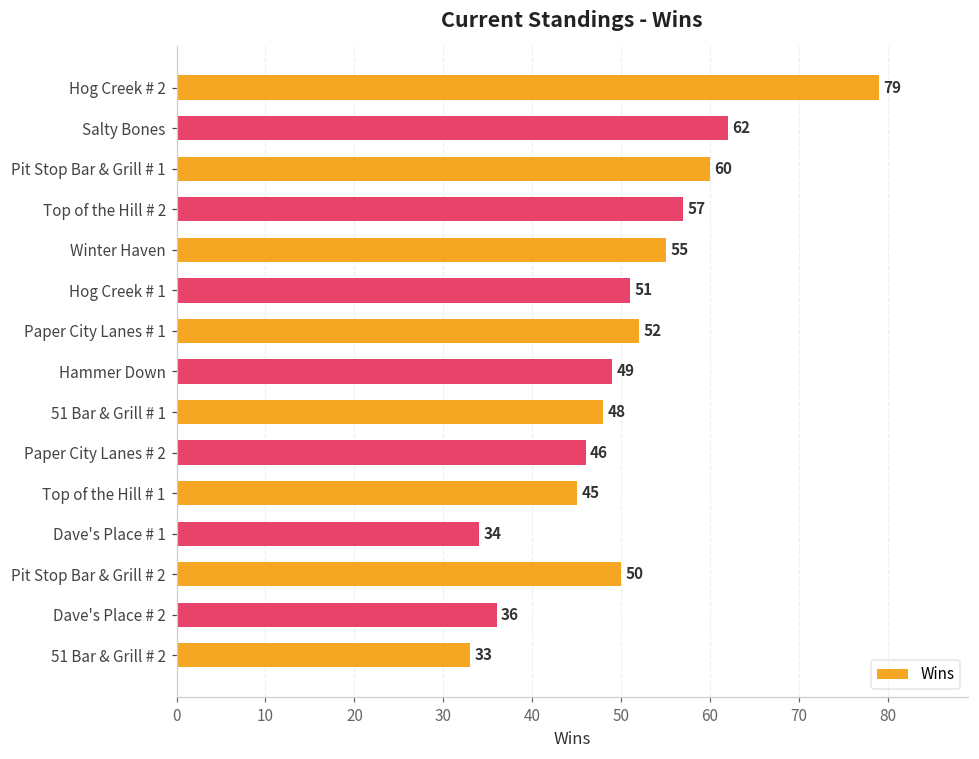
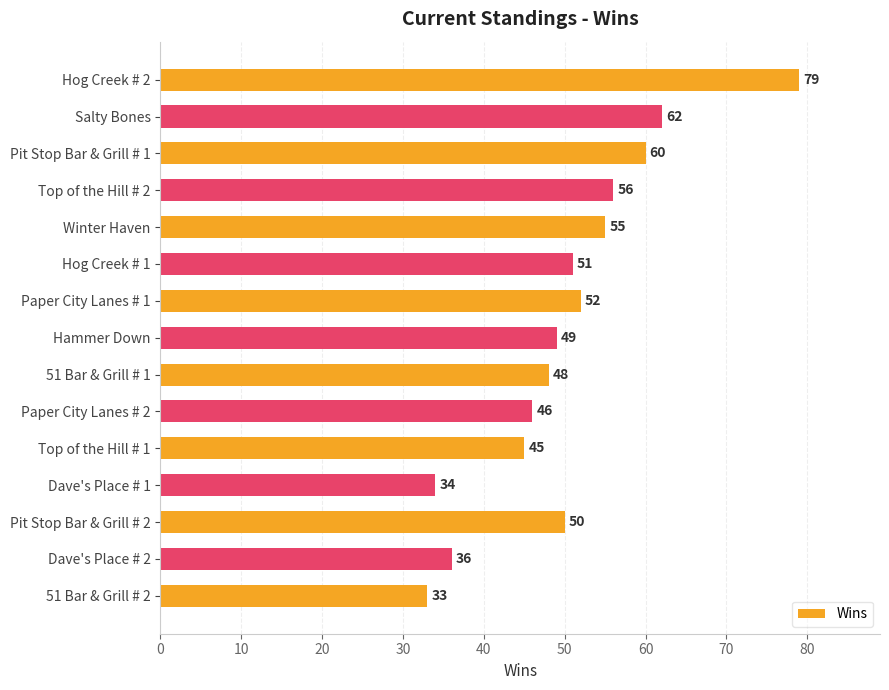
  {
    "Hog Creek # 2": 79,
    "Salty Bones": 62,
    "Pit Stop Bar & Grill # 1": 60,
-   "Top of the Hill # 2": 57,
+   "Top of the Hill # 2": 56,
    "Winter Haven": 55,
    "Hog Creek # 1": 51,
    "Paper City Lanes # 1": 52,
    "Hammer Down": 49,
    "51 Bar & Grill # 1": 48,
    "Paper City Lanes # 2": 46,
    "Top of the Hill # 1": 45,
    "Dave's Place # 1": 34,
    "Pit Stop Bar & Grill # 2": 50,
    "Dave's Place # 2": 36,
    "51 Bar & Grill # 2": 33
  }
